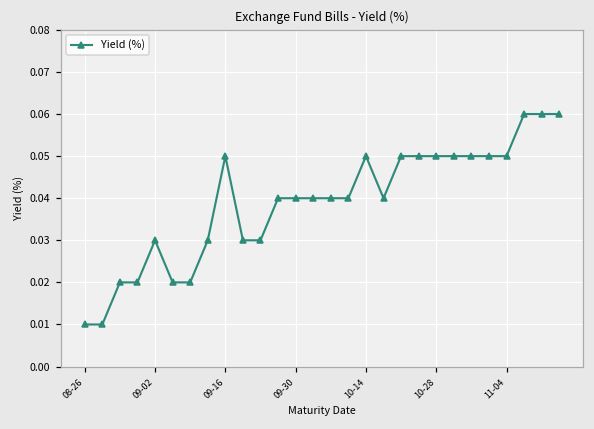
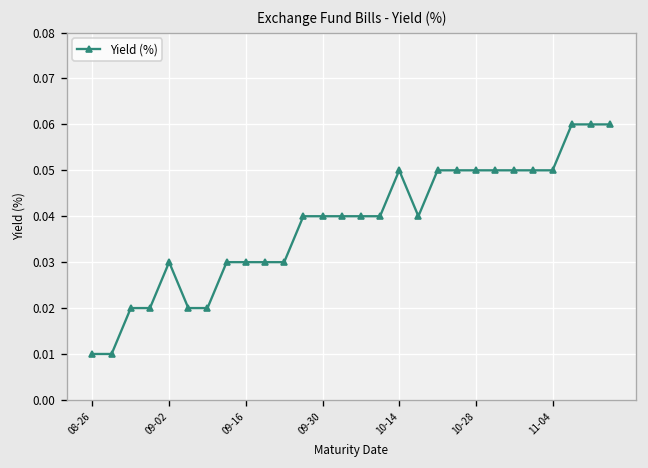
  {
    "08-26": 0.01,
    "09-02": 0.03,
-   "09-16": 0.05,
+   "09-16": 0.03,
    "09-30": 0.04,
    "10-14": 0.05,
    "10-28": 0.05,
    "11-04": 0.05
  }
